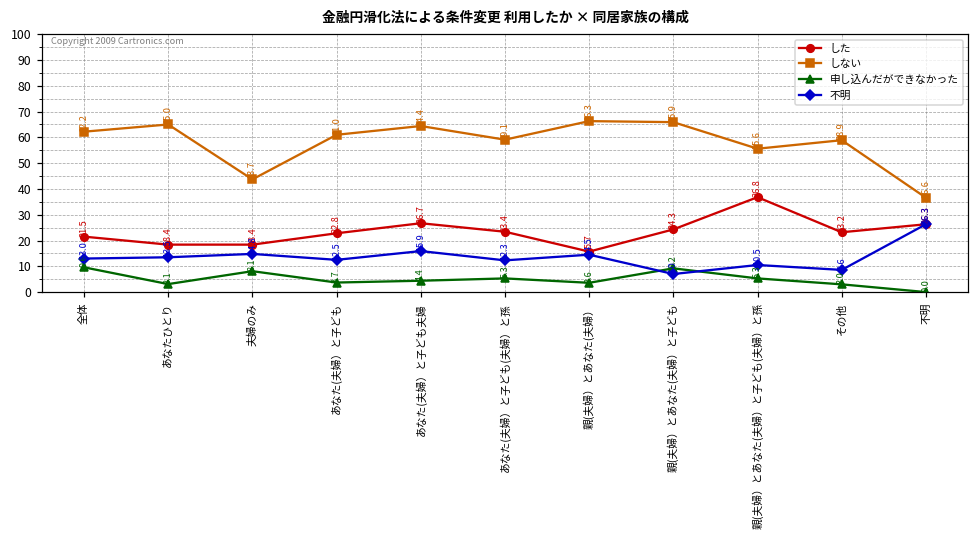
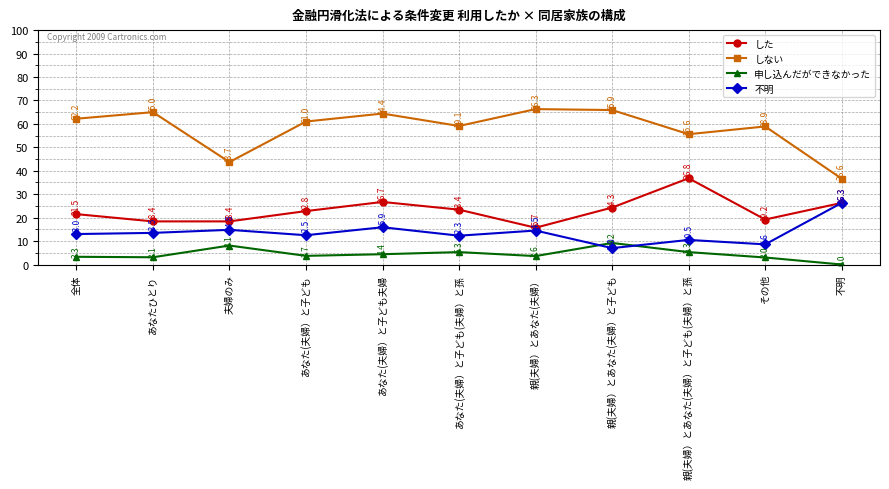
  {
    "した": {
      "全体": 21.5,
      "あなた(夫婦）と子ども": 22.8,
      "あなた(夫婦）と子ども夫婦": 26.7,
      "あなた(夫婦）と子ども(夫婦）と孫": 23.4,
      "親(夫婦）とあなた(夫婦）と子ども": 24.3,
      "親(夫婦）とあなた(夫婦）と子ども(夫婦）と孫": 36.8,
-     "その他": 23.2
+     "その他": 19.2
    },
    "しない": {
      "全体": 62.2,
      "あなたひとり": 65.0,
      "夫婦のみ": 43.7,
      "あなた(夫婦）と子ども": 61.0,
      "あなた(夫婦）と子ども夫婦": 64.4,
      "あなた(夫婦）と子ども(夫婦）と孫": 59.1,
      "親(夫婦）とあなた(夫婦）": 66.3,
      "親(夫婦）とあなた(夫婦）と子ども": 65.9,
      "親(夫婦）とあなた(夫婦）と子ども(夫婦）と孫": 55.6,
      "その他": 58.9,
      "不明": 36.6
    },
    "申し込んだができなかった": {
-     "全体": 9.6,
+     "全体": 3.3,
      "あなたひとり": 3.1,
      "夫婦のみ": 8.1,
      "あなた(夫婦）と子ども": 3.7,
      "あなた(夫婦）と子ども夫婦": 4.4,
      "あなた(夫婦）と子ども(夫婦）と孫": 5.3,
      "親(夫婦）とあなた(夫婦）": 3.6,
      "不明": 0.0
    },
    "不明": {
      "全体": 13.0,
      "あなた(夫婦）と子ども": 12.5,
      "あなた(夫婦）と子ども夫婦": 15.9,
      "あなた(夫婦）と子ども(夫婦）と孫": 12.3,
      "親(夫婦）とあなた(夫婦）と子ども(夫婦）と孫": 10.5,
      "その他": 8.6
    }
  }
